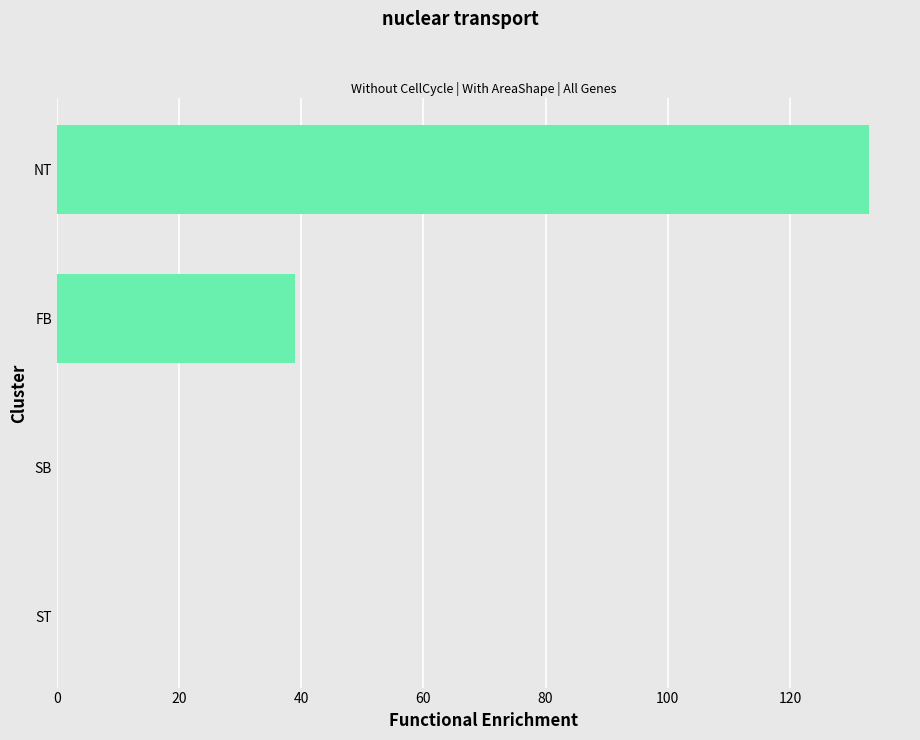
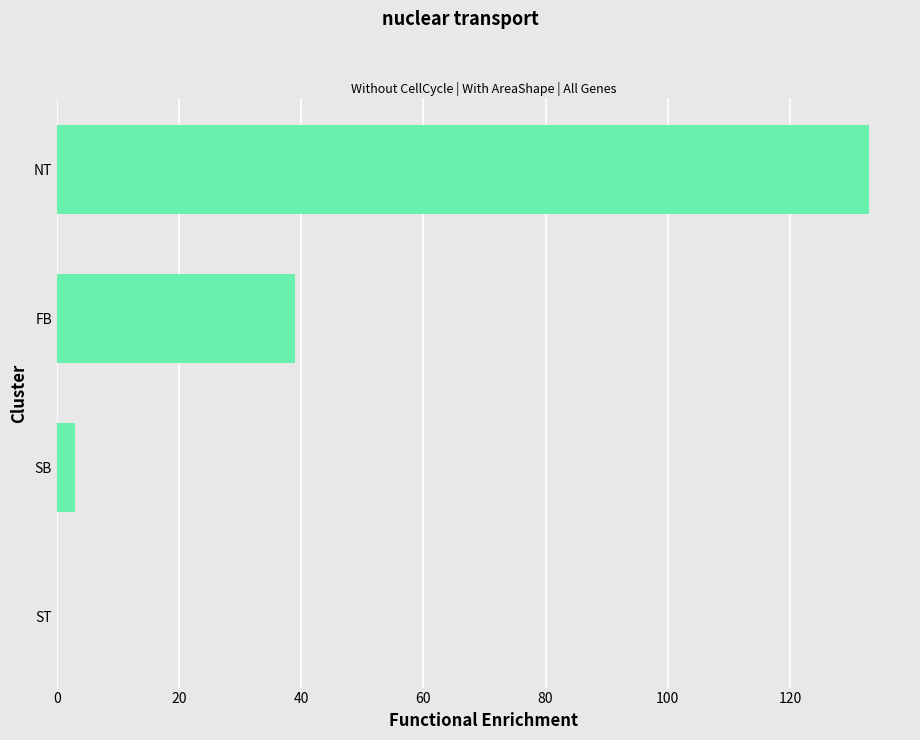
  {
    "NT": 133,
    "FB": 39,
-   "SB": 0,
+   "SB": 3,
    "ST": 0
  }
